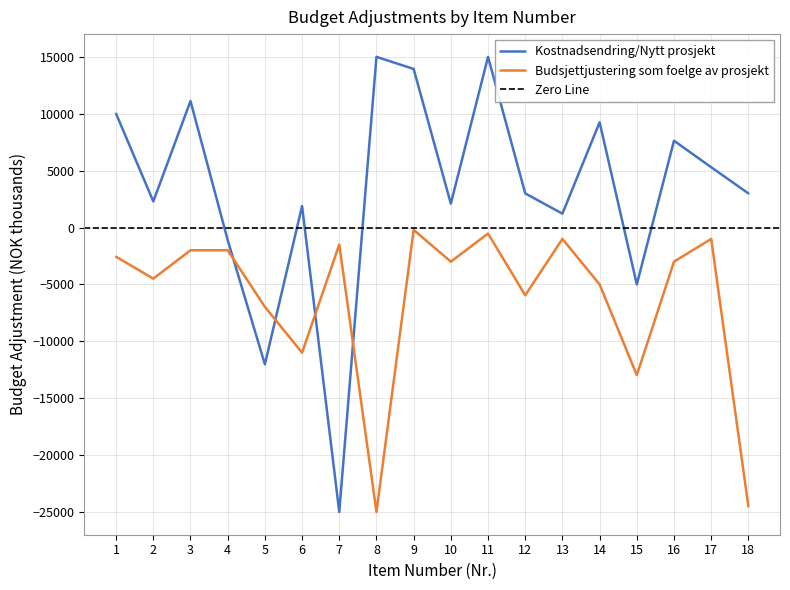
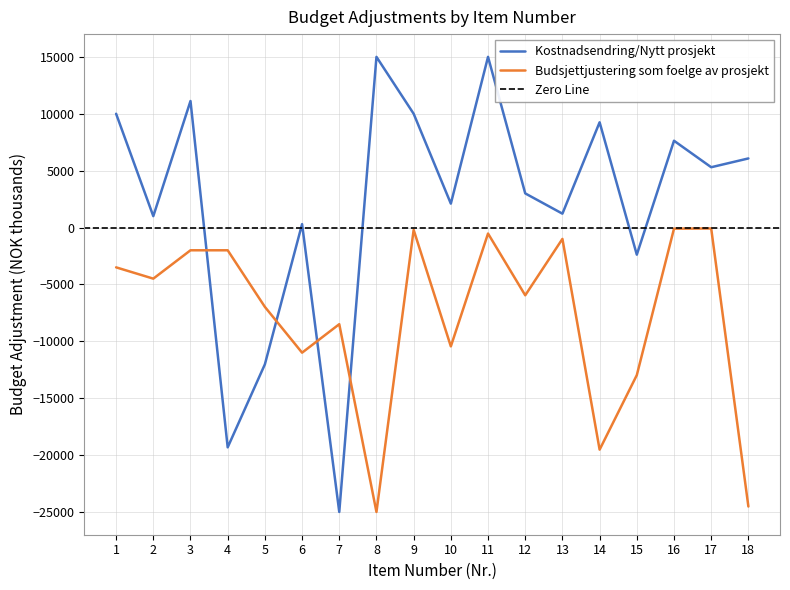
  {
    "Kostnadsendring/Nytt prosjekt": {
      "1": 10000,
-     "2": 2300,
+     "2": 1000,
      "3": 11100,
-     "4": -1100,
+     "4": -19300,
      "5": -12000,
-     "6": 1900,
+     "6": 300,
      "7": -25000,
      "8": 15000,
-     "9": 13900,
+     "9": 10000,
      "10": 2100,
      "11": 15000,
      "12": 3000,
      "13": 1200,
      "14": 9300,
-     "15": -5000,
+     "15": -2400,
      "16": 7600,
      "17": 5300,
-     "18": 3000
+     "18": 6100
    },
    "Budsjettjustering som foelge av prosjekt": {
-     "1": -2600,
+     "1": -3500,
      "2": -4500,
      "3": -2000,
      "4": -2000,
      "5": -7000,
      "6": -11000,
-     "7": -1500,
+     "7": -8500,
      "8": -25000,
      "9": -200,
-     "10": -3000,
+     "10": -10400,
      "11": -500,
      "12": -6000,
      "13": -1000,
-     "14": -5000,
+     "14": -19500,
      "15": -13000,
-     "16": -3000,
-     "17": -1000,
+     "16": -100,
+     "17": -100,
      "18": -24500
    }
  }
